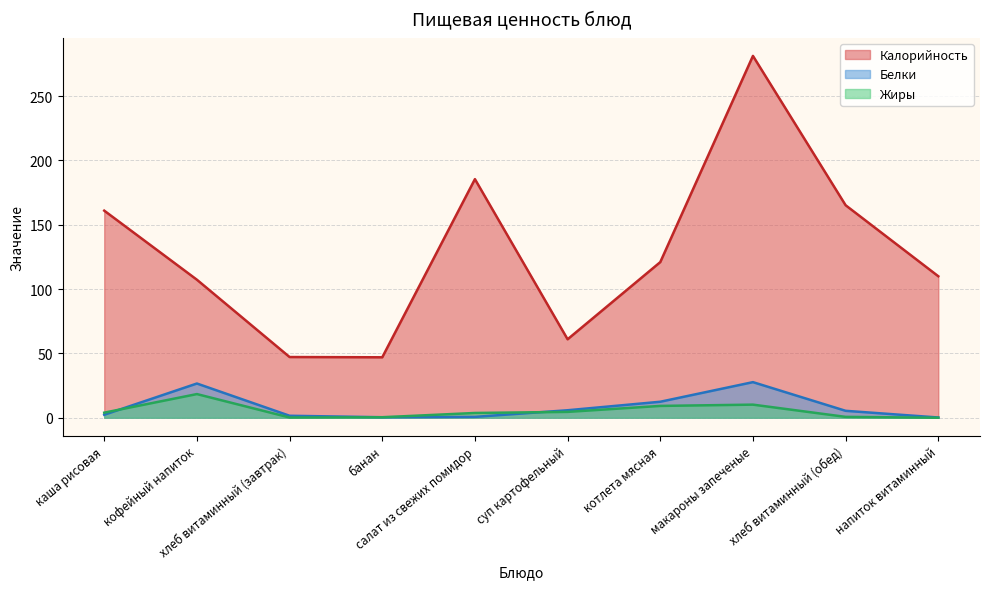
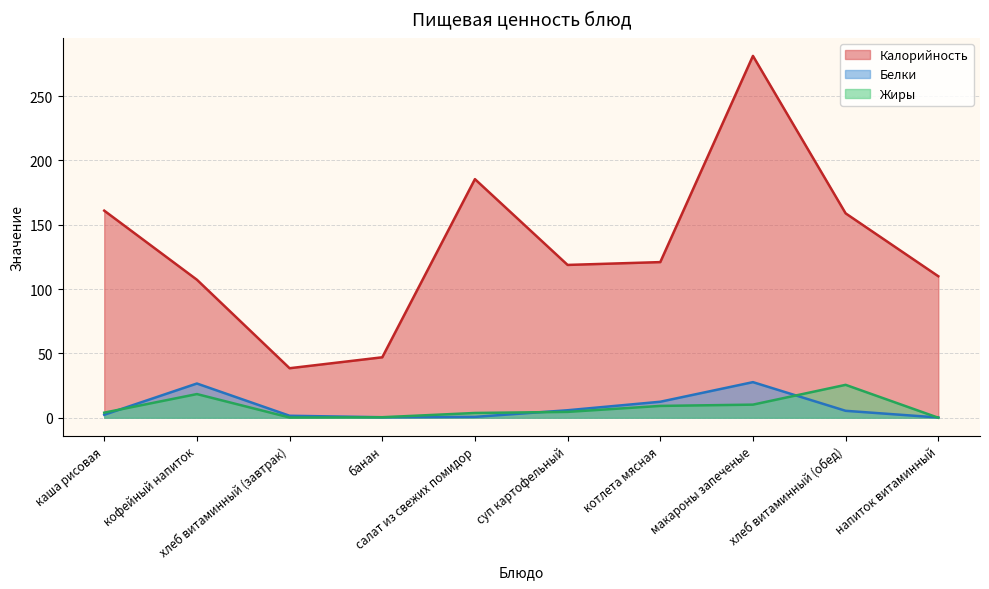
  {
    "Калорийность": {
      "каша рисовая": 161,
      "кофейный напиток": 107,
-     "хлеб витаминный (завтрак)": 47,
+     "хлеб витаминный (завтрак)": 39,
      "банан": 47,
      "салат из свежих помидор": 186,
-     "суп картофельный": 61,
+     "суп картофельный": 119,
      "котлета мясная": 121,
      "макароны запеченые": 281,
-     "хлеб витаминный (обед)": 165,
+     "хлеб витаминный (обед)": 159,
      "напиток витаминный": 110
    },
    "Белки": {
      "кофейный напиток": 27,
      "салат из свежих помидор": 1,
      "котлета мясная": 12,
      "макароны запеченые": 28,
      "хлеб витаминный (обед)": 5
    },
    "Жиры": {
      "кофейный напиток": 18,
      "салат из свежих помидор": 4,
      "котлета мясная": 9,
      "макароны запеченые": 10,
-     "хлеб витаминный (обед)": 1
+     "хлеб витаминный (обед)": 26
    }
  }
